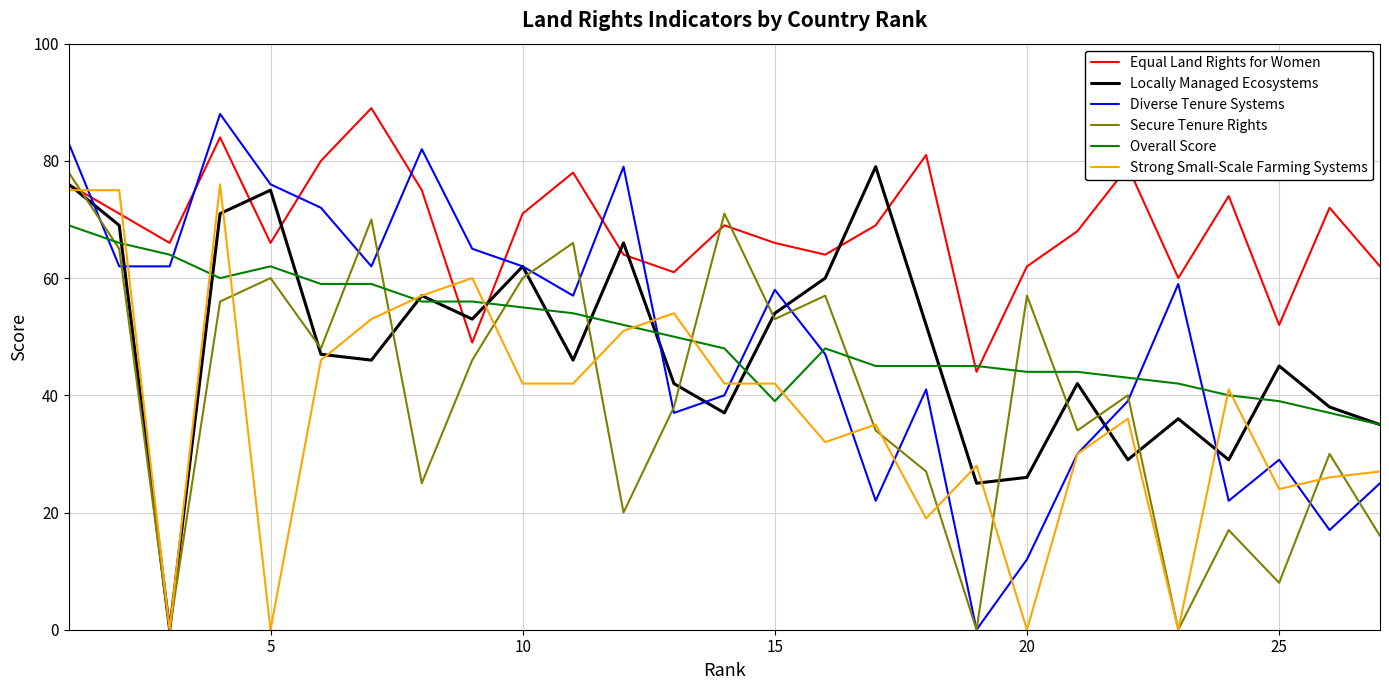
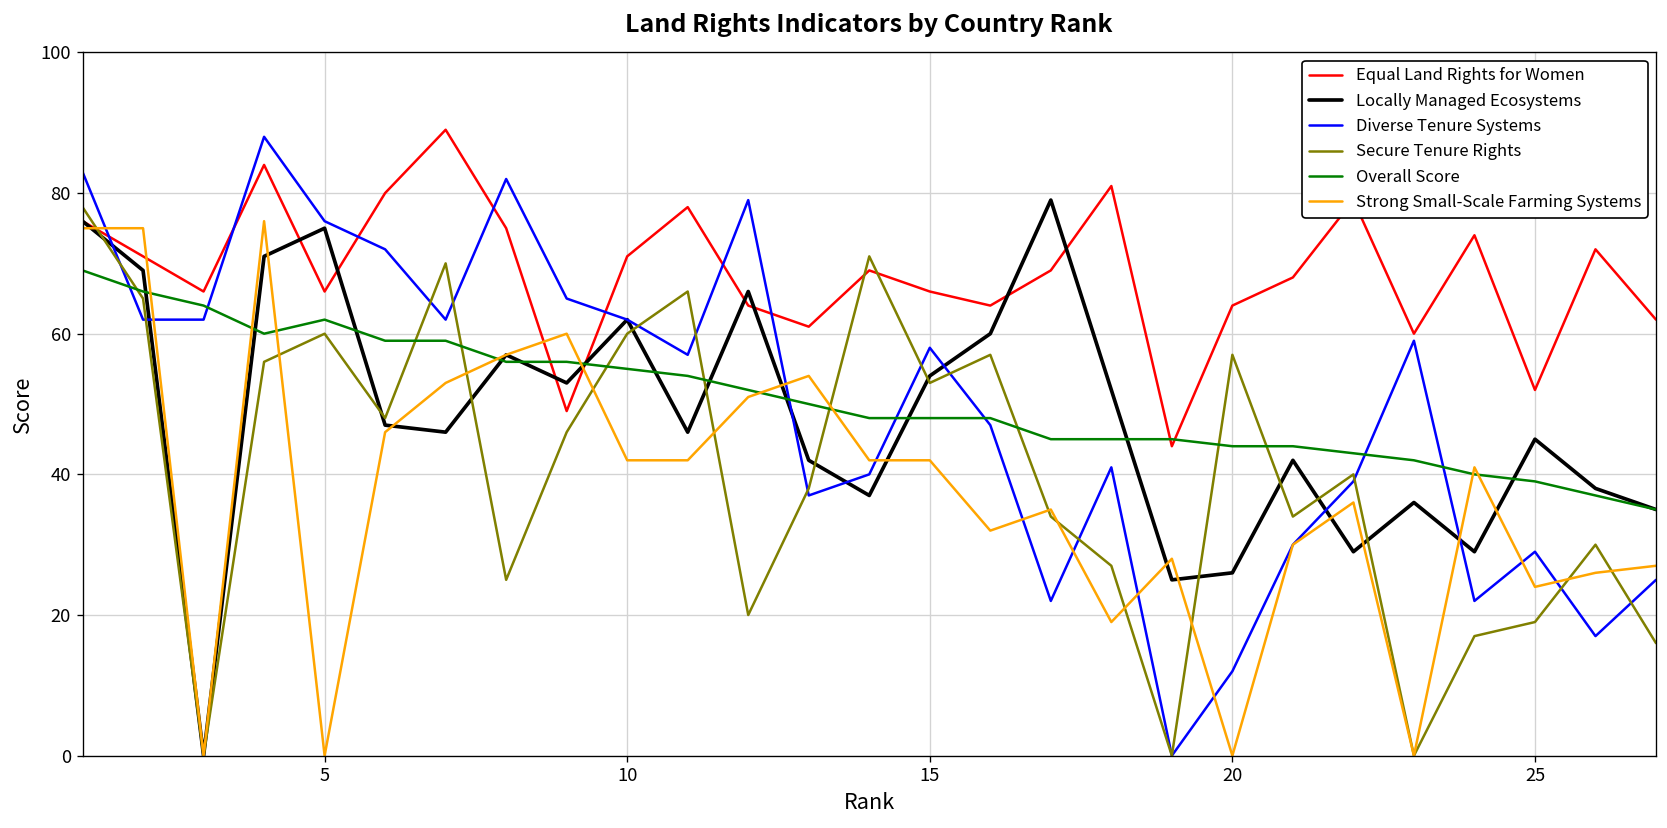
  {
    "Equal Land Rights for Women": {
      "5": 66,
      "10": 71,
      "15": 66,
-     "20": 62,
+     "20": 64,
      "25": 52
    },
    "Locally Managed Ecosystems": {
      "5": 75,
      "15": 54,
      "20": 26,
      "25": 45
    },
    "Diverse Tenure Systems": {
      "5": 76,
      "15": 58,
      "20": 12,
      "25": 29
    },
    "Secure Tenure Rights": {
      "5": 60,
      "10": 60,
      "15": 53,
      "20": 57,
-     "25": 8
+     "25": 19
    },
    "Overall Score": {
      "5": 62,
      "10": 55,
-     "15": 39,
+     "15": 48,
      "20": 44,
      "25": 39
    },
    "Strong Small-Scale Farming Systems": {
      "5": 0,
      "10": 42,
      "15": 42,
      "20": 0,
      "25": 24
    }
  }
